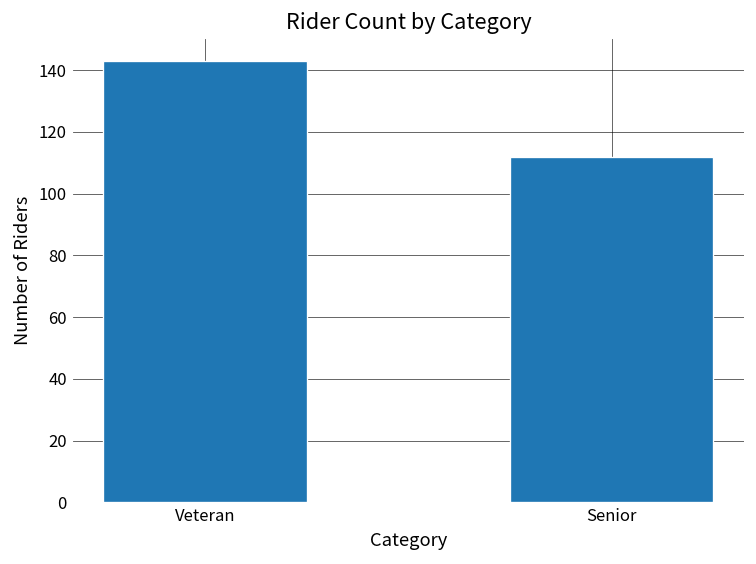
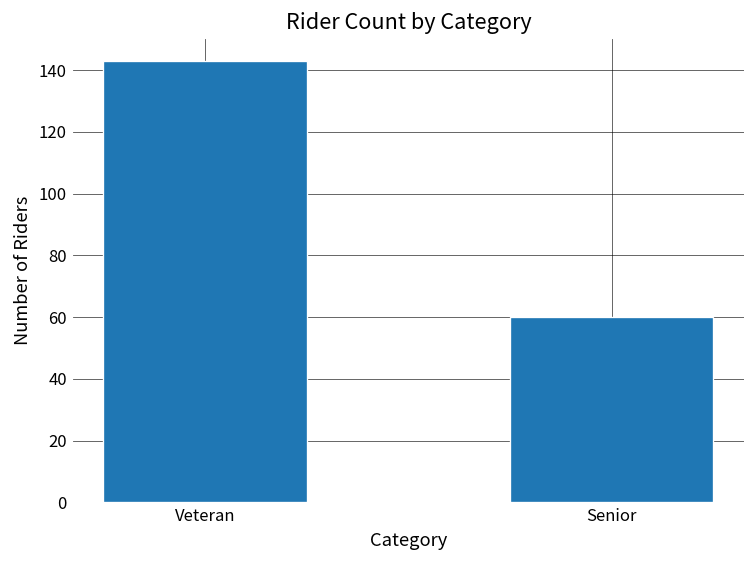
  {
    "Veteran": 143,
-   "Senior": 112
+   "Senior": 60
  }
